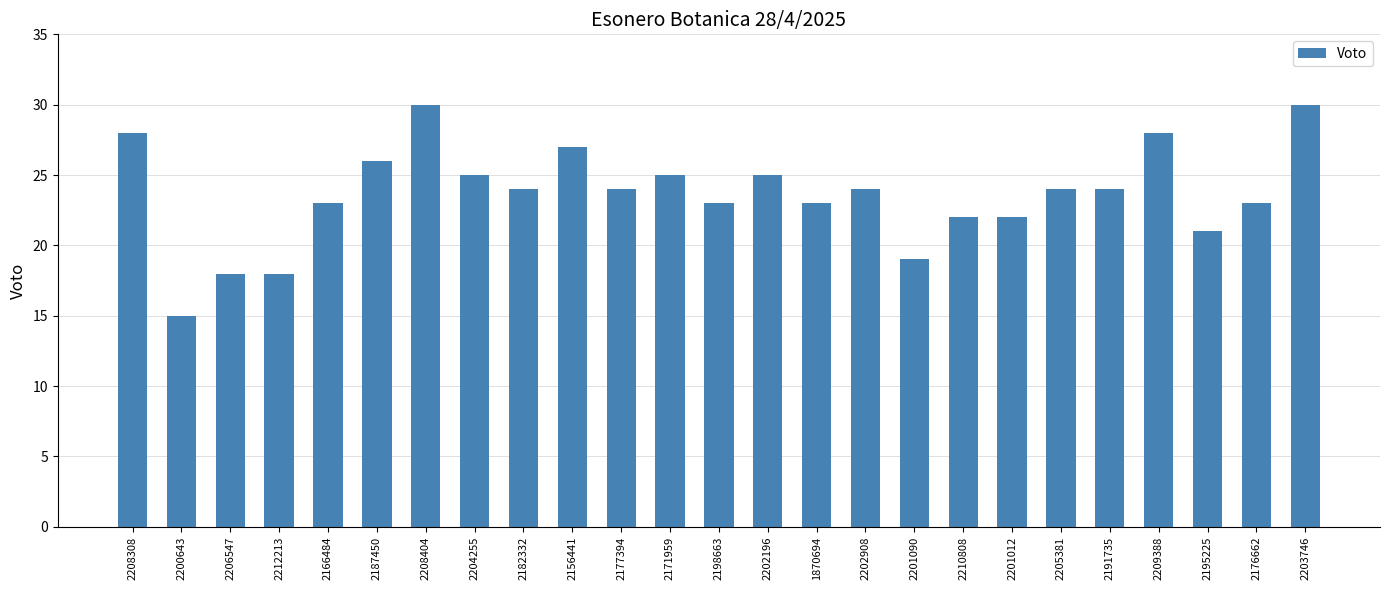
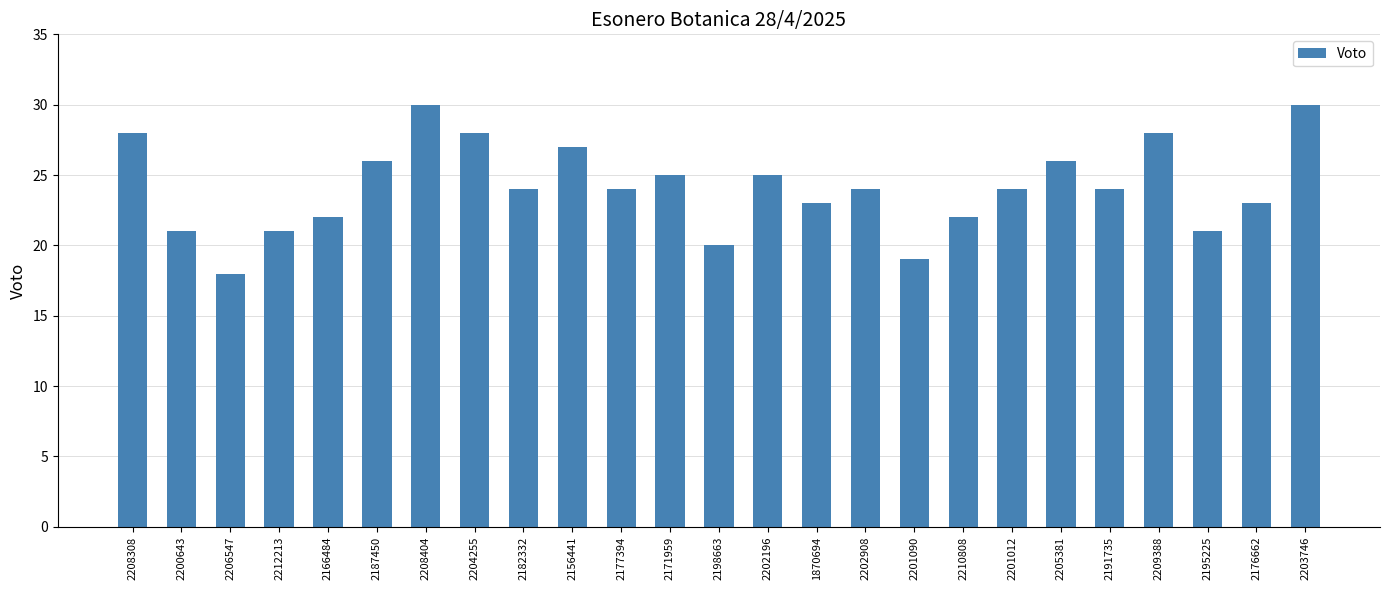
  {
    "2208308": 28,
-   "2200643": 15,
+   "2200643": 21,
    "2206547": 18,
-   "2212213": 18,
-   "2166484": 23,
+   "2212213": 21,
+   "2166484": 22,
    "2187450": 26,
    "2208404": 30,
-   "2204255": 25,
+   "2204255": 28,
    "2182332": 24,
    "2156441": 27,
    "2177394": 24,
    "2171959": 25,
-   "2198663": 23,
+   "2198663": 20,
    "2202196": 25,
    "1870694": 23,
    "2202908": 24,
    "2201090": 19,
    "2210808": 22,
-   "2201012": 22,
-   "2205381": 24,
+   "2201012": 24,
+   "2205381": 26,
    "2191735": 24,
    "2209388": 28,
    "2195225": 21,
    "2176662": 23,
    "2203746": 30
  }
